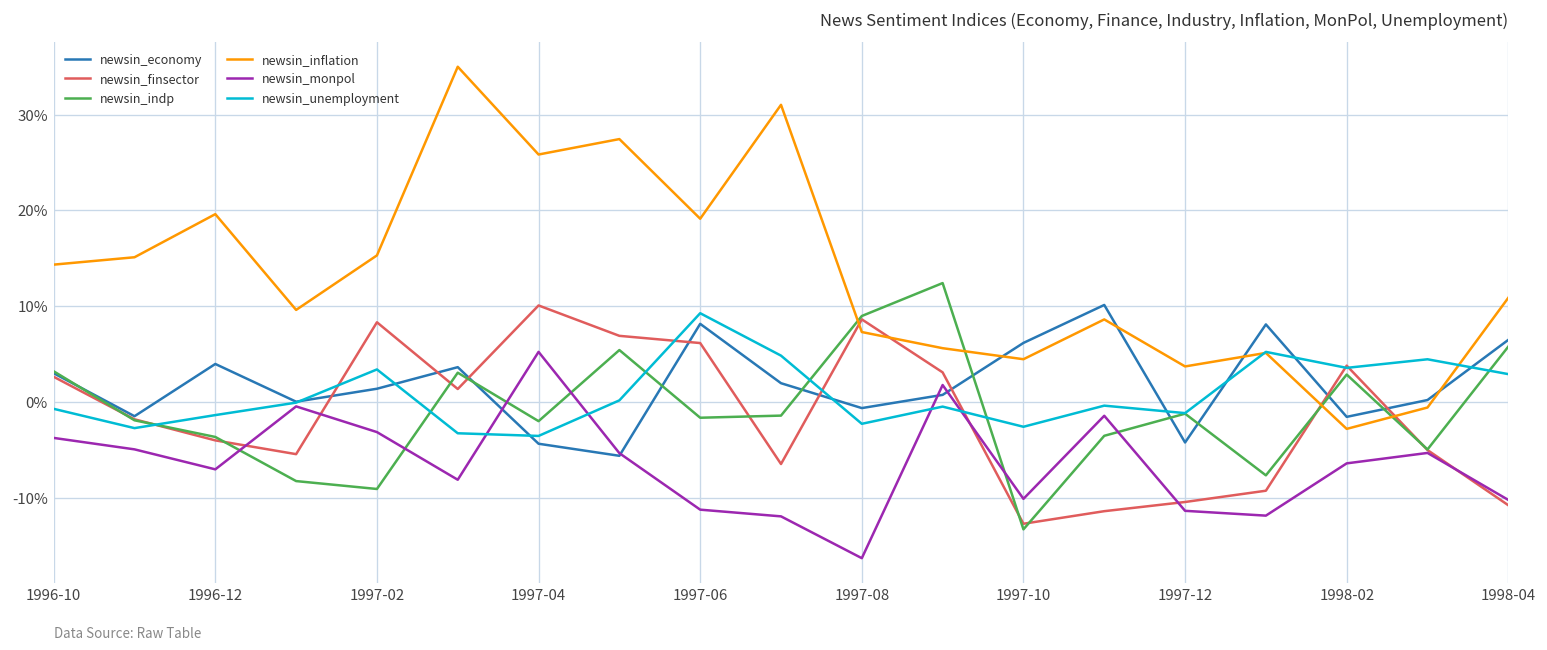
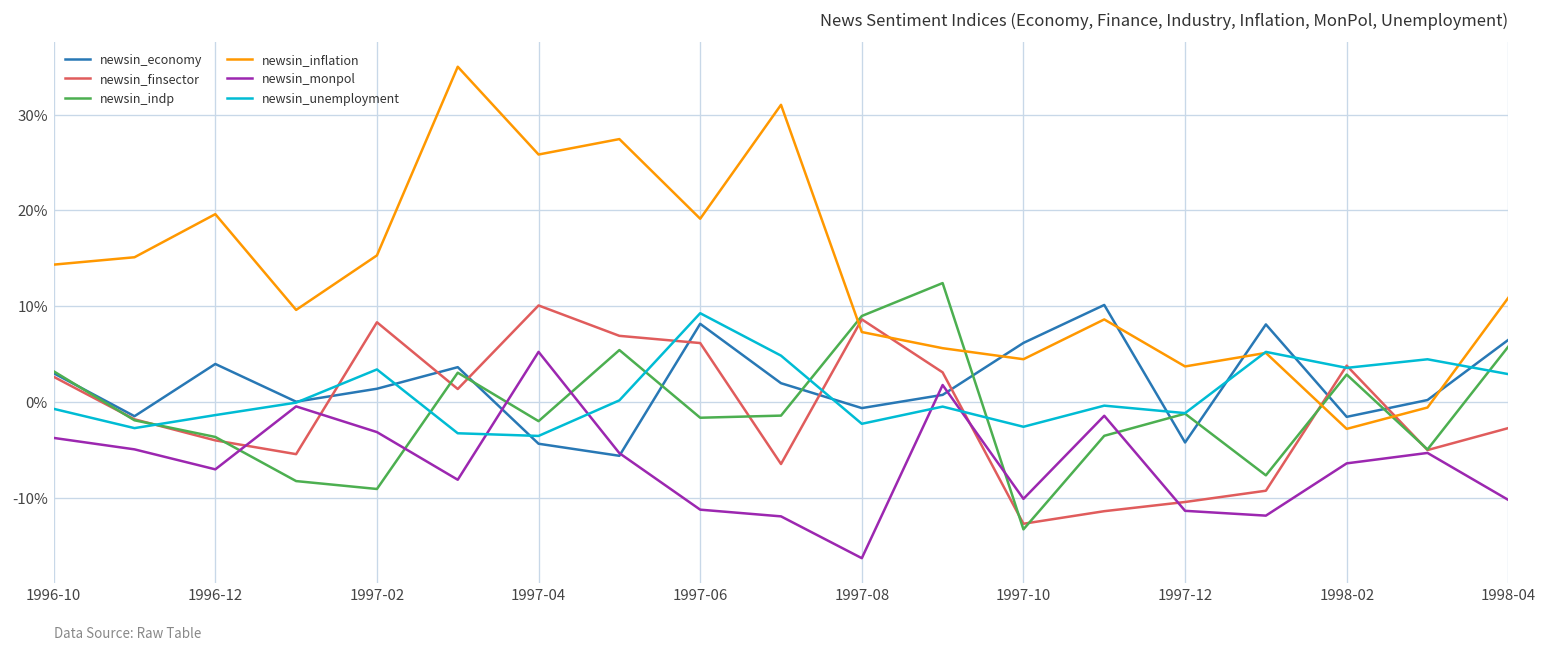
  {
    "newsin_economy": {
      "1996-12": "4%",
      "1997-02": "1%",
      "1997-04": "-4%",
      "1997-06": "8%",
      "1997-08": "-1%",
      "1997-10": "6%",
      "1997-12": "-4%",
      "1998-02": "-2%",
      "1998-04": "6%"
    },
    "newsin_finsector": {
      "1996-10": "3%",
      "1996-12": "-4%",
      "1997-02": "8%",
      "1997-04": "10%",
      "1997-06": "6%",
      "1997-08": "9%",
      "1997-10": "-13%",
      "1997-12": "-10%",
-     "1998-04": "-11%"
+     "1998-04": "-3%"
    },
    "newsin_indp": {
      "1996-12": "-4%",
      "1997-02": "-9%",
      "1997-04": "-2%",
      "1997-06": "-2%",
      "1997-08": "9%",
      "1997-10": "-13%",
      "1998-02": "3%",
      "1998-04": "6%"
    },
    "newsin_inflation": {
      "1996-10": "14%",
      "1996-12": "20%",
      "1997-02": "15%",
      "1997-04": "26%",
      "1997-06": "19%",
      "1997-08": "7%",
      "1997-10": "4%",
      "1997-12": "4%",
      "1998-02": "-3%",
      "1998-04": "11%"
    },
    "newsin_monpol": {
      "1996-10": "-4%",
      "1996-12": "-7%",
      "1997-02": "-3%",
      "1997-04": "5%",
      "1997-06": "-11%",
      "1997-08": "-16%",
      "1997-10": "-10%",
      "1997-12": "-11%",
      "1998-02": "-6%",
      "1998-04": "-10%"
    },
    "newsin_unemployment": {
      "1996-10": "-1%",
      "1996-12": "-1%",
      "1997-02": "3%",
      "1997-04": "-4%",
      "1997-06": "9%",
      "1997-08": "-2%",
      "1997-10": "-3%",
      "1998-04": "3%"
    }
  }
